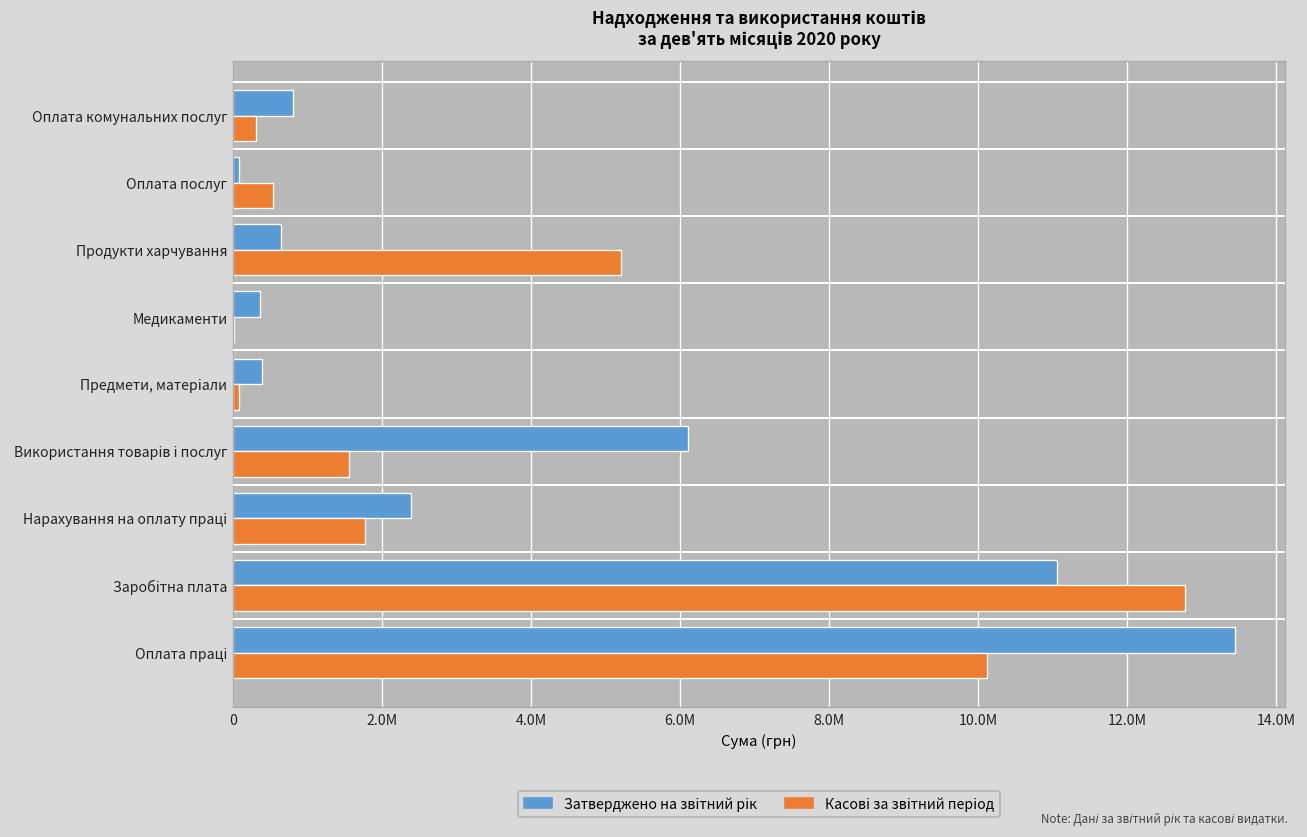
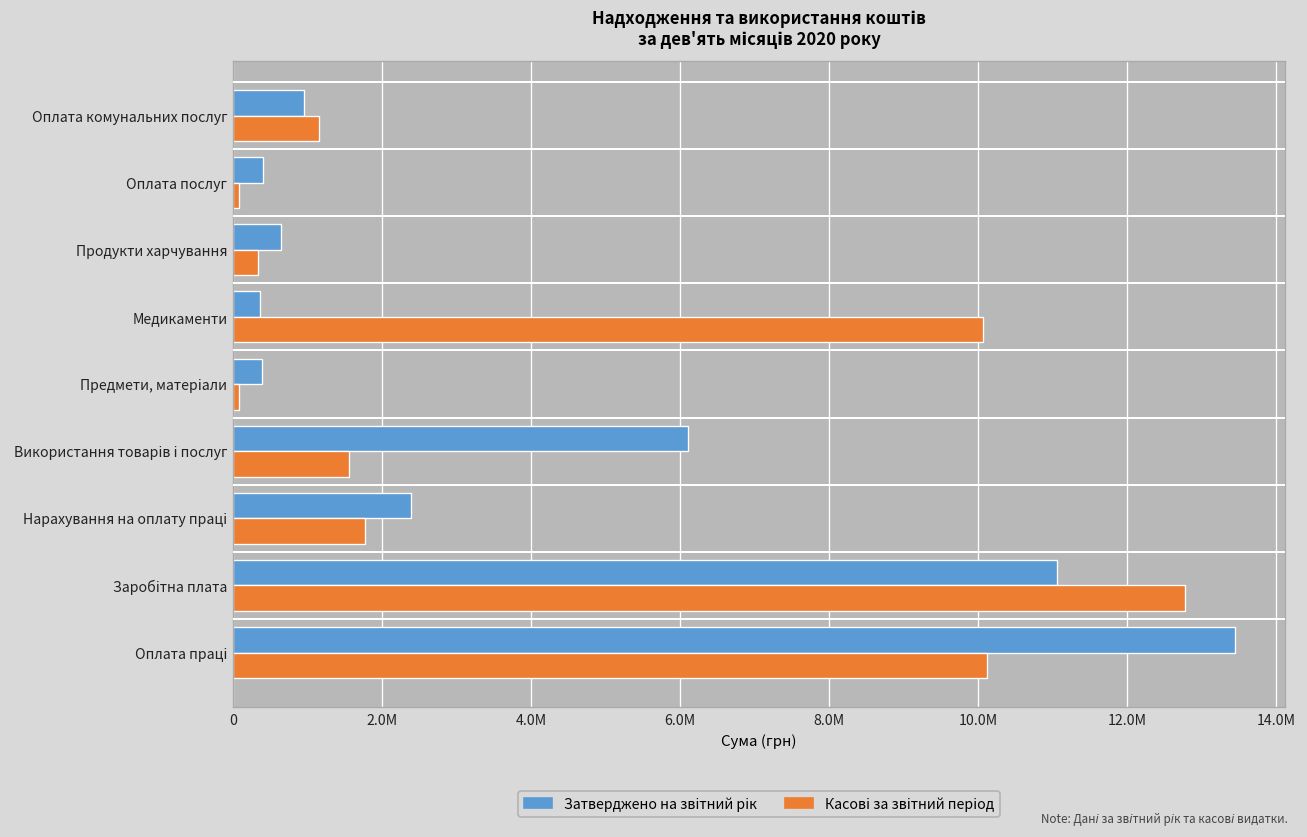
  {
    "Затверджено на звітний рік": {
-     "Оплата комунальних послуг": 800000,
-     "Оплата послуг": 100000,
+     "Оплата комунальних послуг": 1000000,
+     "Оплата послуг": 400000,
      "Продукти харчування": 600000,
      "Медикаменти": 400000,
      "Предмети, матеріали": 400000,
      "Використання товарів і послуг": 6100000,
      "Нарахування на оплату праці": 2400000,
      "Заробітна плата": 11100000,
      "Оплата праці": 13400000
    },
    "Касові за звітний період": {
-     "Оплата комунальних послуг": 300000,
-     "Оплата послуг": 500000,
-     "Продукти харчування": 5200000,
-     "Медикаменти": 0,
+     "Оплата комунальних послуг": 1200000,
+     "Оплата послуг": 100000,
+     "Продукти харчування": 300000,
+     "Медикаменти": 10100000,
      "Предмети, матеріали": 100000,
      "Використання товарів і послуг": 1600000,
      "Нарахування на оплату праці": 1800000,
      "Заробітна плата": 12800000,
      "Оплата праці": 10100000
    }
  }
